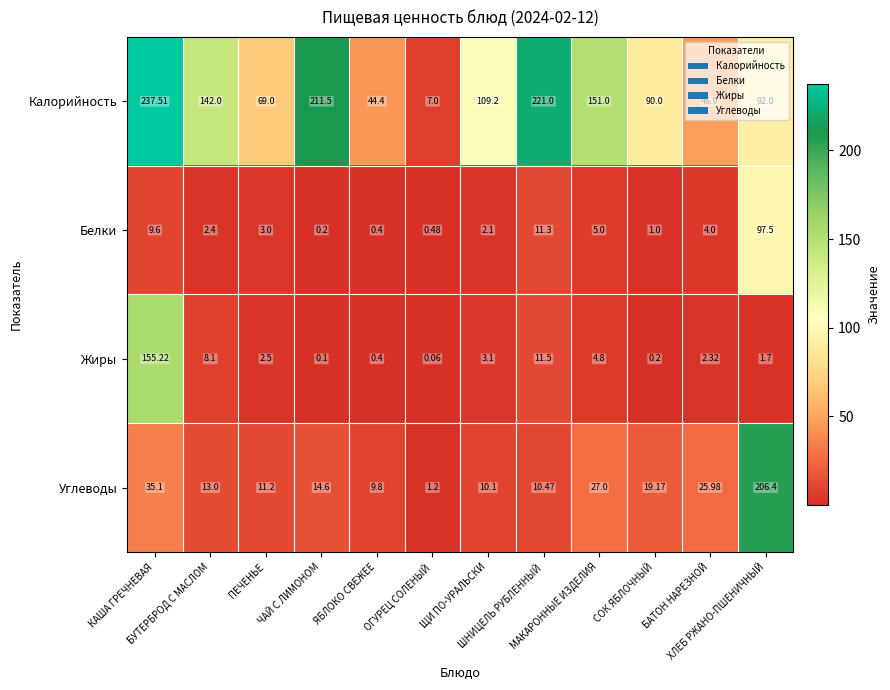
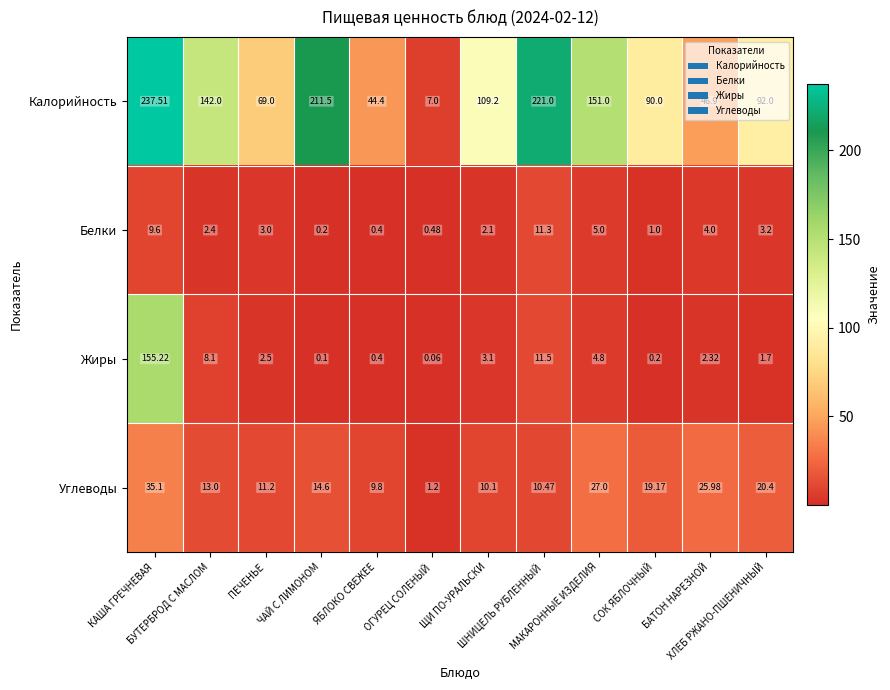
  {
    "Белки": {
-     "ХЛЕБ РЖАНО-ПШЕНИЧНЫЙ": 97.5
+     "ХЛЕБ РЖАНО-ПШЕНИЧНЫЙ": 3.2
    },
    "Углеводы": {
-     "ХЛЕБ РЖАНО-ПШЕНИЧНЫЙ": 206.4
+     "ХЛЕБ РЖАНО-ПШЕНИЧНЫЙ": 20.4
    }
  }
